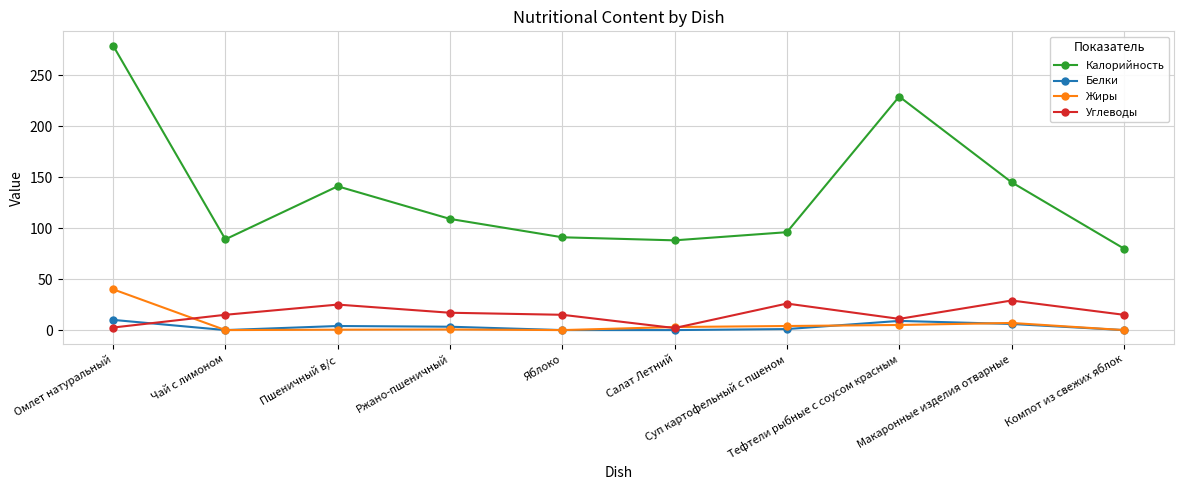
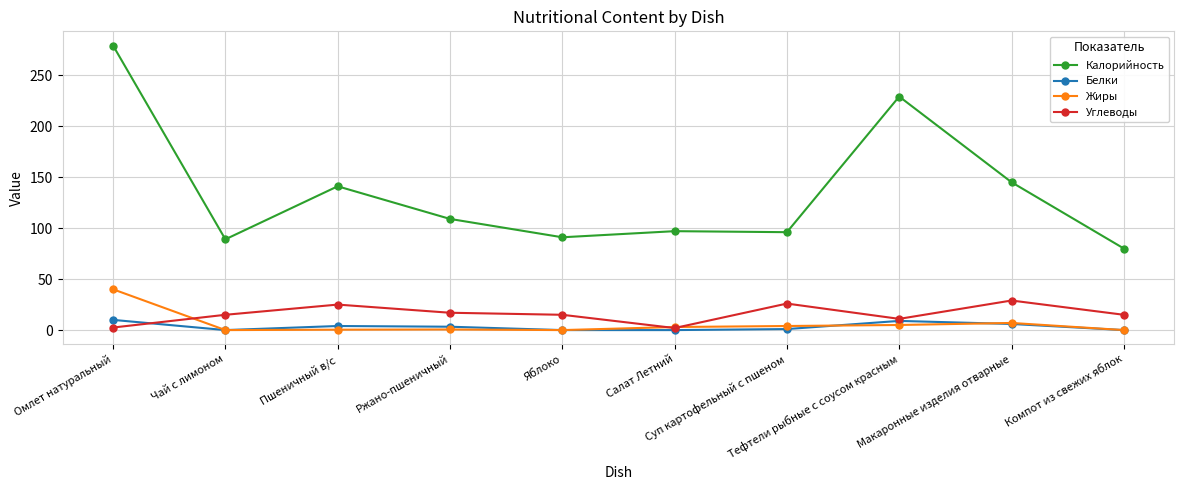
  {
    "Калорийность": {
      "Омлет натуральный": 279,
      "Чай с лимоном": 89,
      "Пшеничный в/с": 141,
      "Ржано-пшеничный": 109,
      "Яблоко": 91,
-     "Салат Летний": 88,
+     "Салат Летний": 97,
      "Суп картофельный с пшеном": 96,
      "Тефтели рыбные с соусом красным": 229,
      "Макаронные изделия отварные": 145,
      "Компот из свежих яблок": 80
    },
    "Белки": {
      "Омлет натуральный": 10,
      "Пшеничный в/с": 4,
      "Ржано-пшеничный": 3,
      "Суп картофельный с пшеном": 1
    },
    "Жиры": {
      "Омлет натуральный": 40,
      "Пшеничный в/с": 0,
      "Ржано-пшеничный": 1,
      "Суп картофельный с пшеном": 4,
      "Тефтели рыбные с соусом красным": 5
    },
    "Углеводы": {
      "Омлет натуральный": 3,
      "Чай с лимоном": 15,
      "Пшеничный в/с": 25,
      "Ржано-пшеничный": 17,
      "Яблоко": 15,
      "Суп картофельный с пшеном": 26,
      "Макаронные изделия отварные": 29,
      "Компот из свежих яблок": 15
    }
  }
